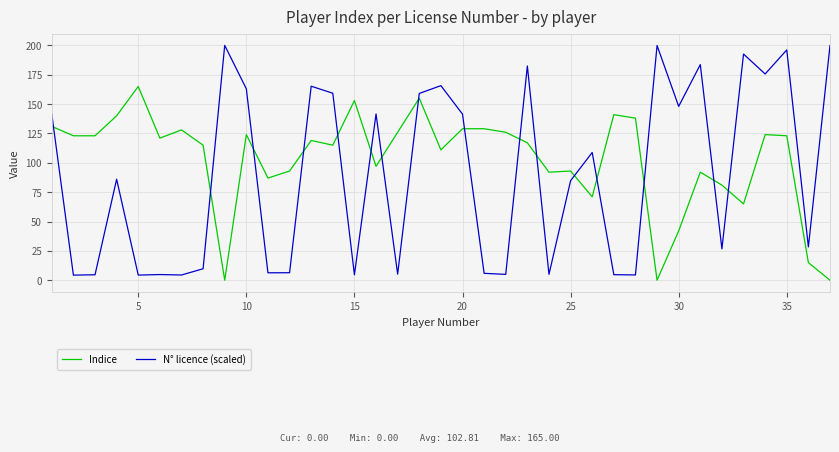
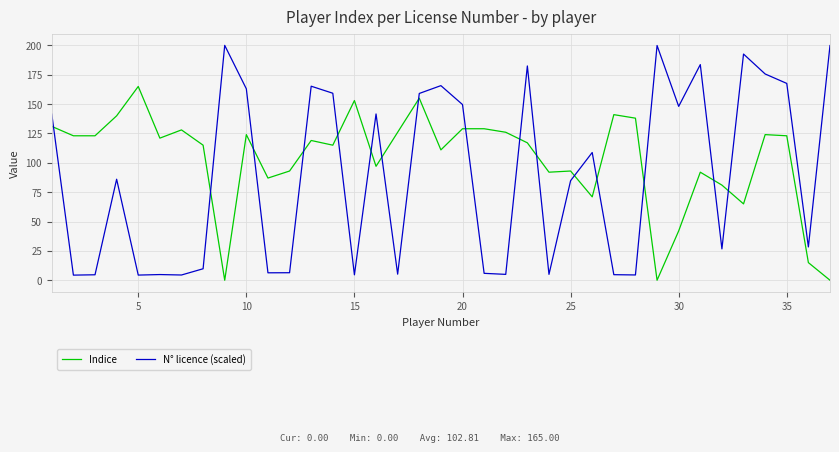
  {
    "Indice": {
      "5": 165,
      "10": 124,
      "15": 153,
      "20": 129,
      "25": 93,
      "30": 42,
      "35": 123
    },
    "N° licence (scaled)": {
      "5": 4,
      "10": 163,
      "15": 5,
-     "20": 141,
+     "20": 150,
      "25": 85,
      "30": 148,
-     "35": 196
+     "35": 168
    }
  }
